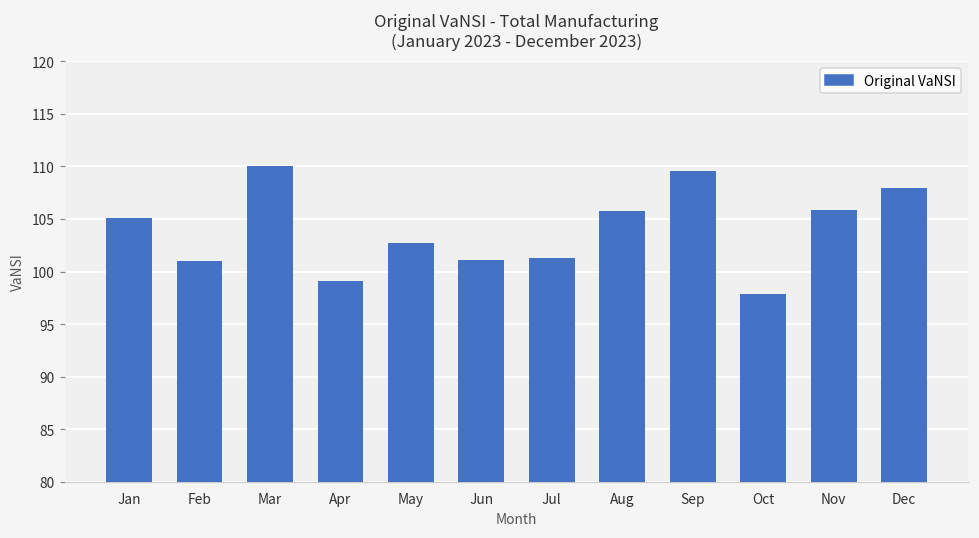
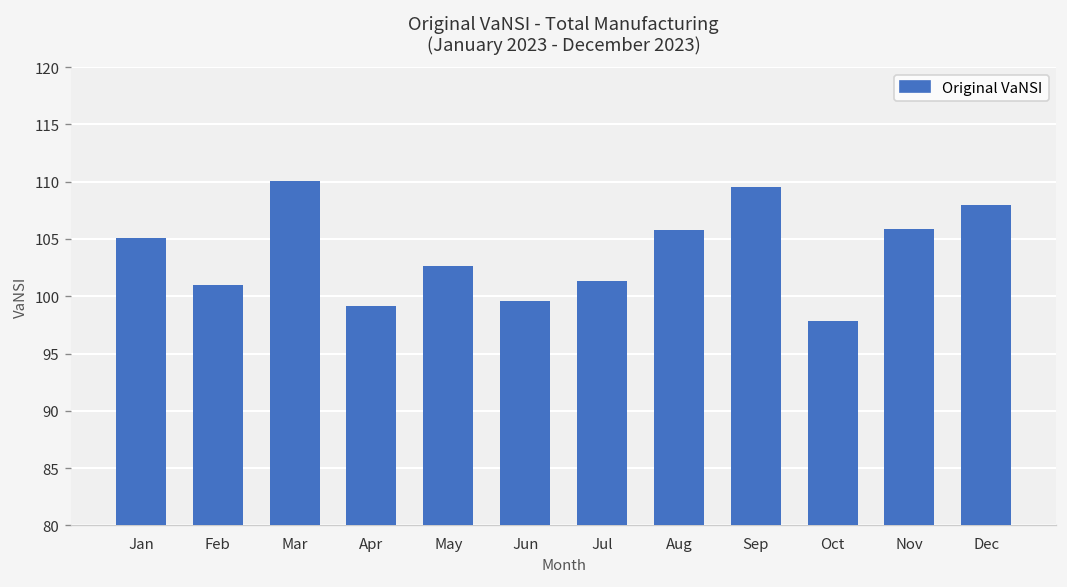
  {
    "Jan": 105,
    "Feb": 101,
    "Mar": 110,
    "Apr": 99,
    "May": 103,
-   "Jun": 101,
+   "Jun": 100,
    "Jul": 101,
    "Aug": 106,
    "Sep": 110,
    "Oct": 98,
    "Nov": 106,
    "Dec": 108
  }
